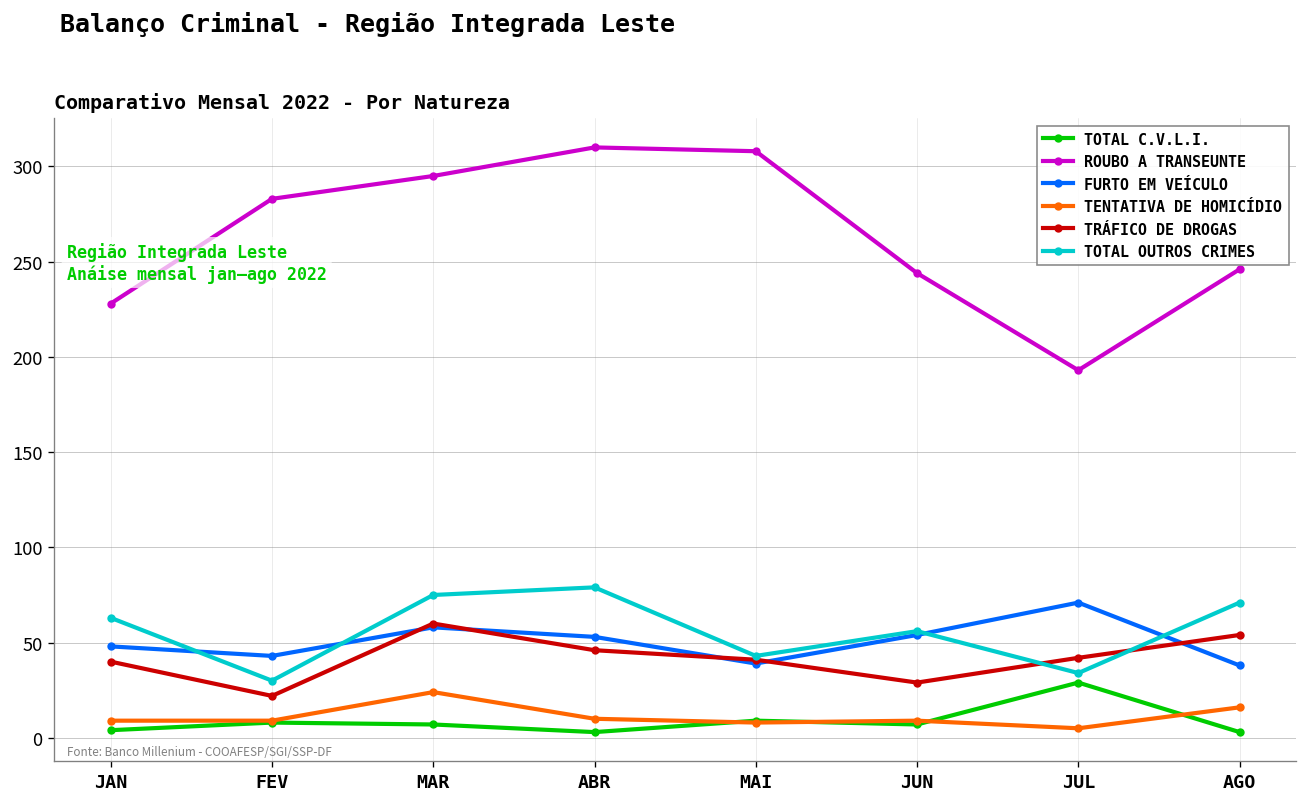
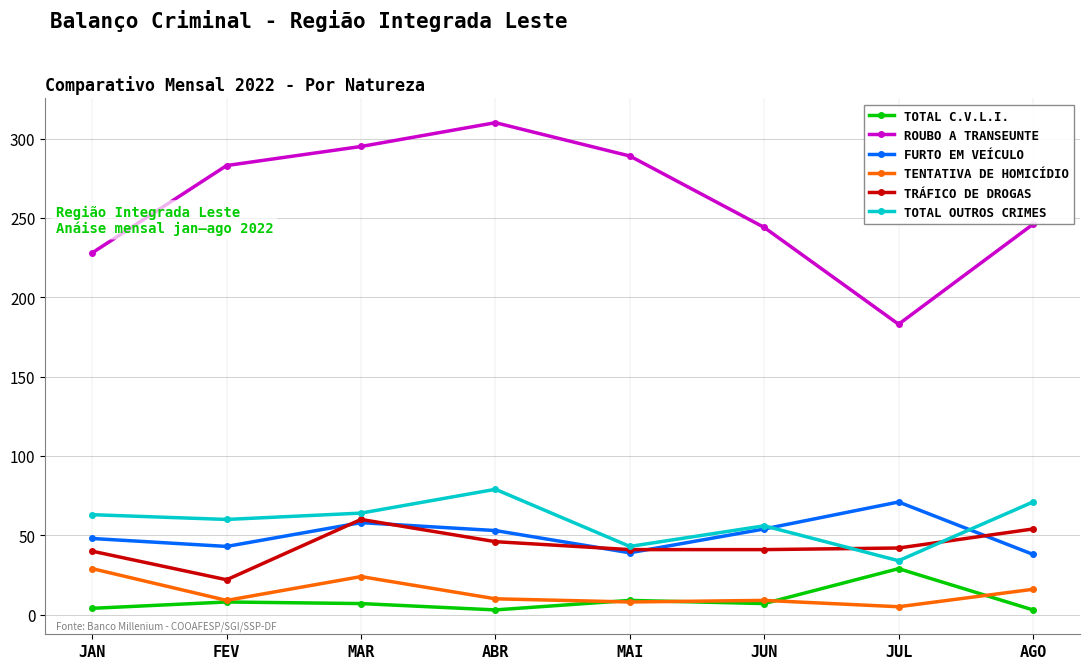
  {
    "TOTAL C.V.L.I.": {
      "JAN": 4,
      "MAR": 7,
      "ABR": 3,
      "JUN": 7,
      "JUL": 29,
      "AGO": 3
    },
    "ROUBO A TRANSEUNTE": {
      "FEV": 283,
      "MAR": 295,
      "ABR": 310,
-     "MAI": 308,
+     "MAI": 289,
      "JUN": 244,
-     "JUL": 193,
+     "JUL": 183,
      "AGO": 246
    },
    "FURTO EM VEÍCULO": {
      "JAN": 48,
      "FEV": 43,
      "MAR": 58,
      "ABR": 53,
      "MAI": 39,
      "JUN": 54,
      "JUL": 71,
      "AGO": 38
    },
    "TENTATIVA DE HOMICÍDIO": {
-     "JAN": 9,
+     "JAN": 29,
      "MAR": 24,
      "ABR": 10,
      "JUN": 9,
      "JUL": 5,
      "AGO": 16
    },
    "TRÁFICO DE DROGAS": {
      "JAN": 40,
      "FEV": 22,
      "MAR": 60,
      "ABR": 46,
      "MAI": 41,
-     "JUN": 29,
+     "JUN": 41,
      "JUL": 42,
      "AGO": 54
    },
    "TOTAL OUTROS CRIMES": {
      "JAN": 63,
-     "FEV": 30,
-     "MAR": 75,
+     "FEV": 60,
+     "MAR": 64,
      "ABR": 79,
      "MAI": 43,
      "JUN": 56,
      "JUL": 34,
      "AGO": 71
    }
  }
